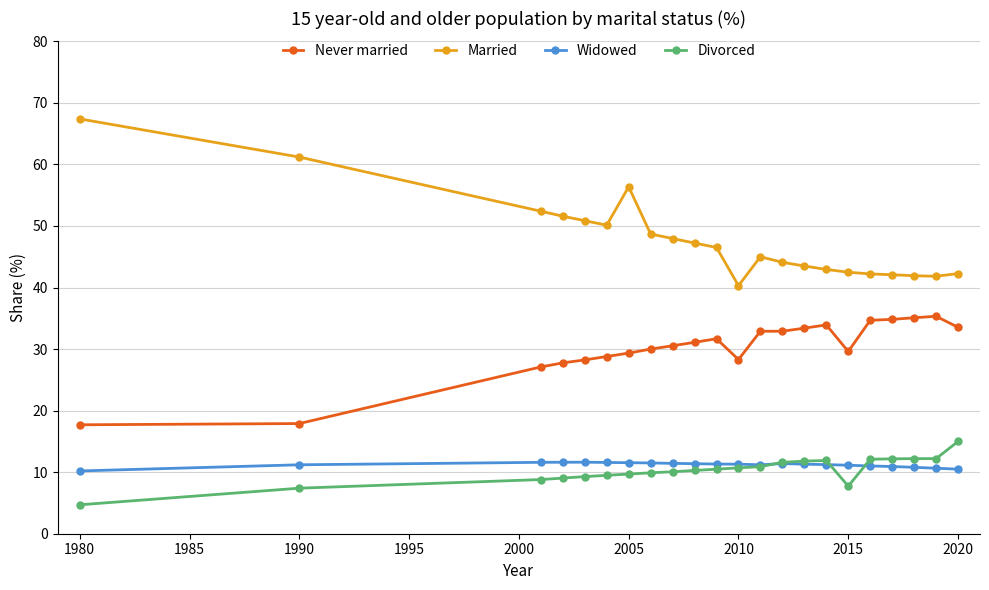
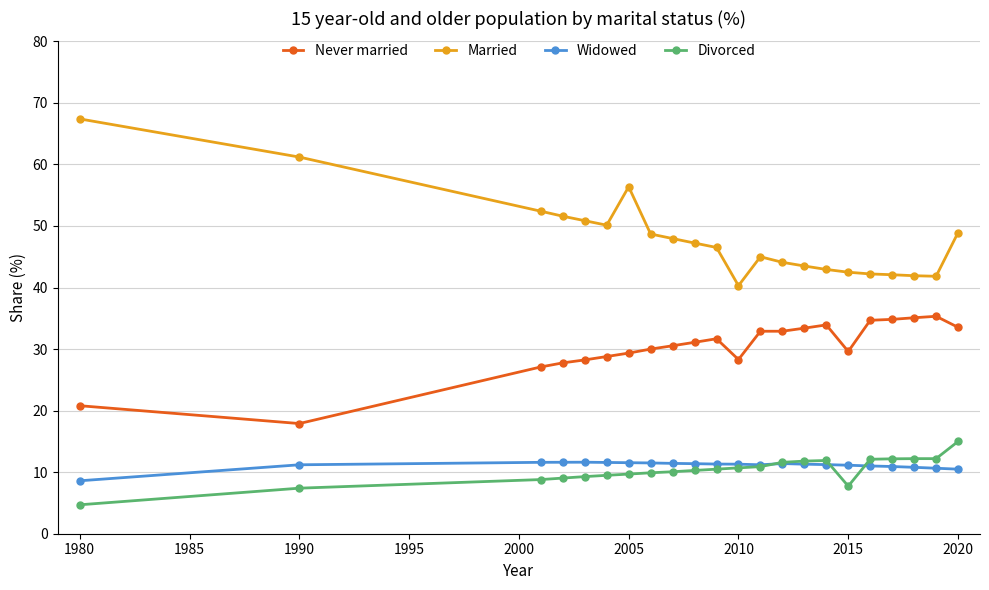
  {
    "Never married": {
-     "1980": 18,
+     "1980": 21,
      "1990": 18,
      "2005": 29,
      "2010": 28,
      "2015": 30,
      "2020": 34
    },
    "Married": {
      "1980": 67,
      "1990": 61,
      "2005": 56,
      "2010": 40,
      "2015": 42,
-     "2020": 42
+     "2020": 49
    },
    "Widowed": {
-     "1980": 10,
+     "1980": 9,
      "1990": 11,
      "2005": 12,
      "2010": 11,
      "2015": 11,
      "2020": 10
    },
    "Divorced": {
      "1980": 5,
      "1990": 7,
      "2005": 10,
      "2010": 11,
      "2015": 8,
      "2020": 15
    }
  }
